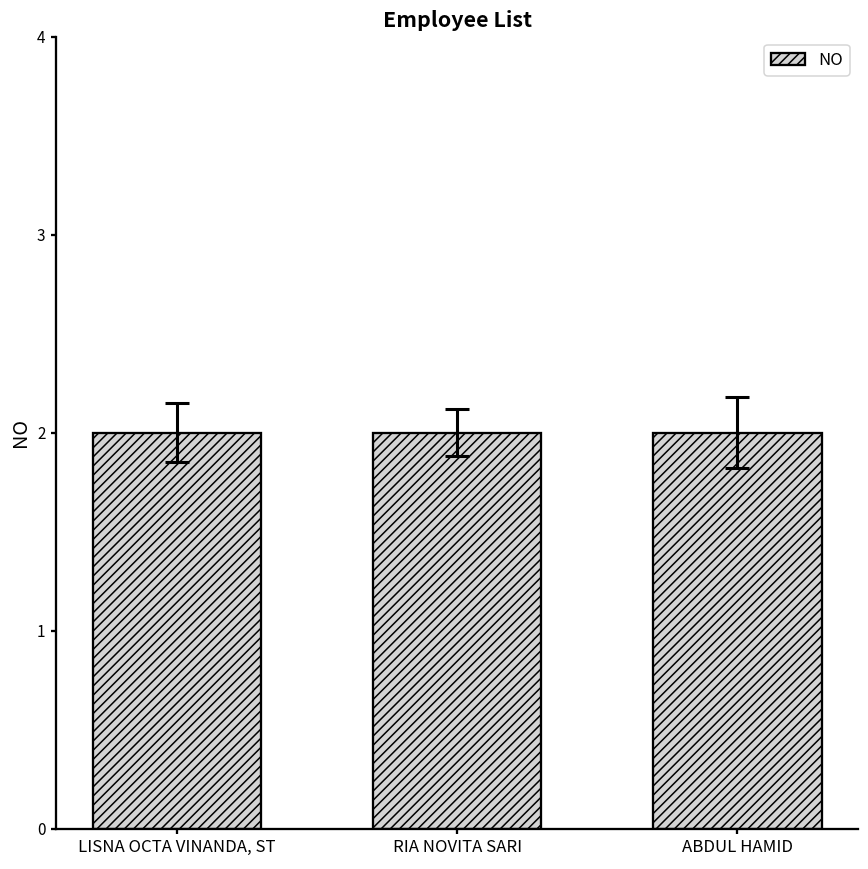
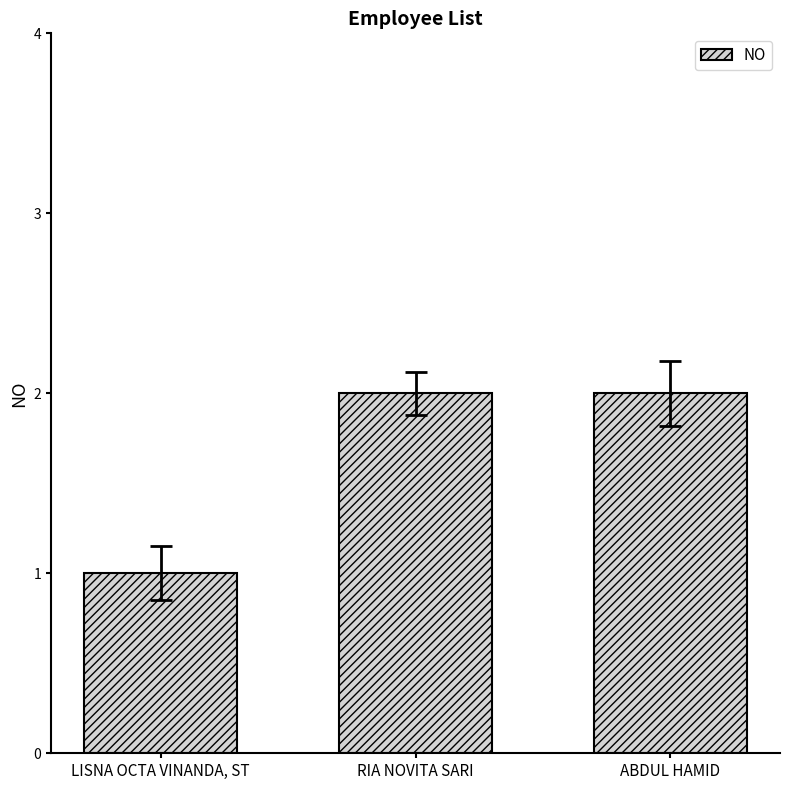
  {
    "NO": {
-     "LISNA OCTA VINANDA, ST": 2,
+     "LISNA OCTA VINANDA, ST": 1,
      "RIA NOVITA SARI": 2,
      "ABDUL HAMID": 2
    }
  }
